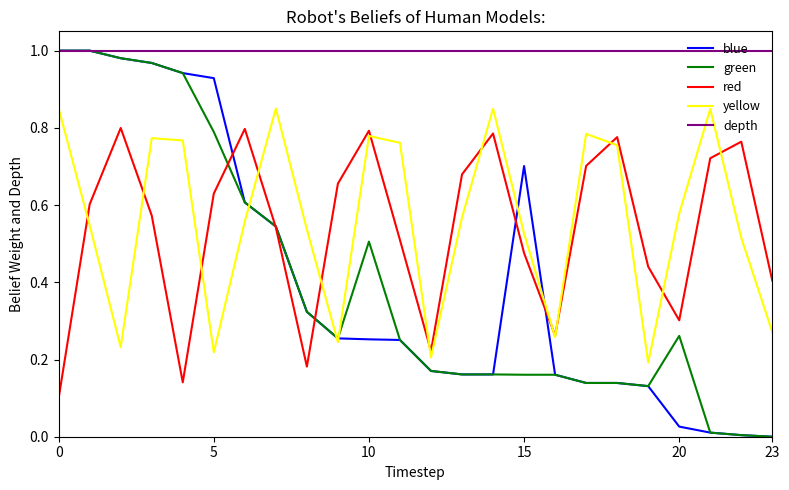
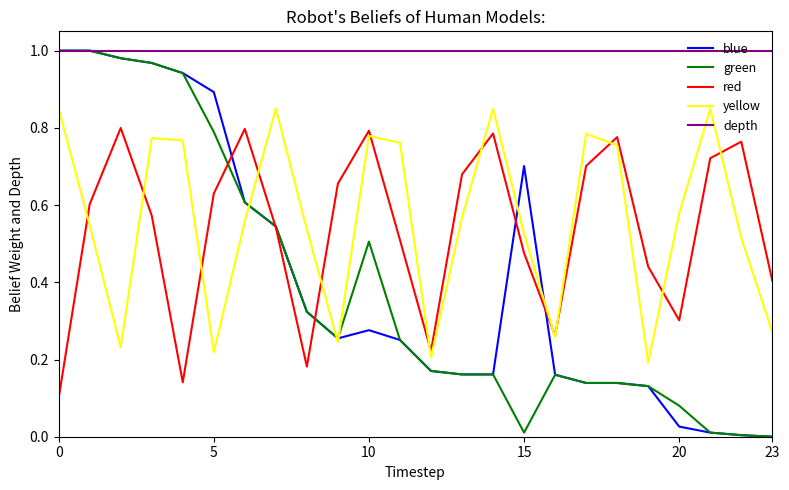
  {
    "blue": {
-     "5": 0.93,
-     "10": 0.25,
+     "5": 0.89,
+     "10": 0.28,
      "15": 0.70,
      "20": 0.03
    },
    "green": {
      "5": 0.79,
      "10": 0.51,
-     "15": 0.16,
-     "20": 0.26
+     "15": 0.01,
+     "20": 0.08
    },
    "red": {
      "0": 0.10,
      "5": 0.63,
      "10": 0.79,
      "15": 0.48,
      "20": 0.30,
      "23": 0.40
    },
    "yellow": {
      "0": 0.85,
      "5": 0.22,
      "10": 0.78,
      "15": 0.53,
      "20": 0.58,
      "23": 0.27
    },
    "depth": {
      "5": 1.00,
      "10": 1.00,
      "15": 1.00,
      "20": 1.00,
      "23": 1.00
    }
  }
